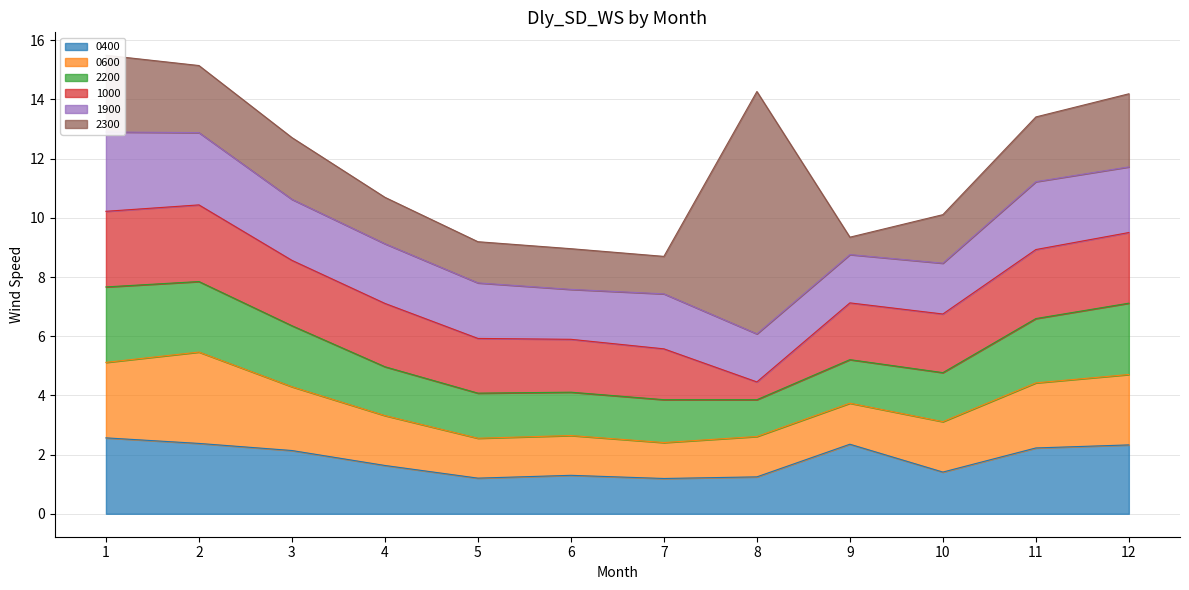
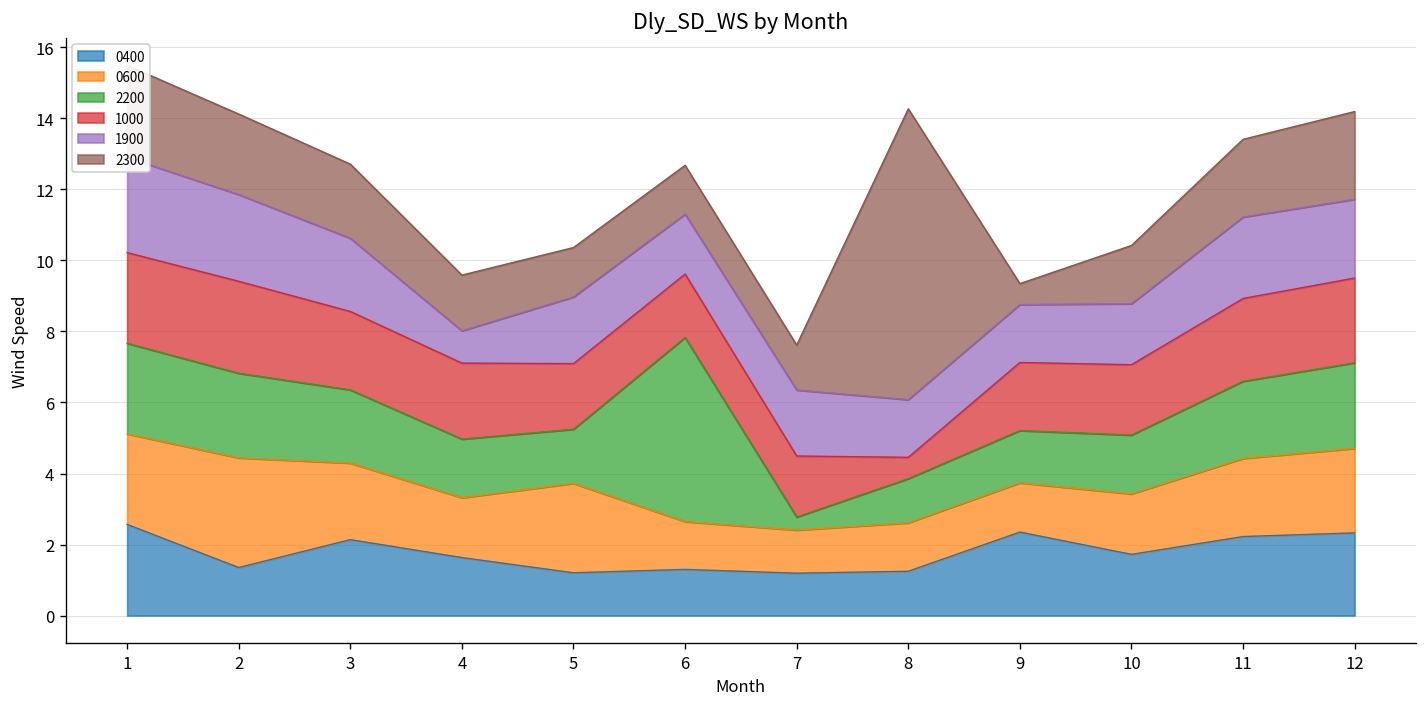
  {
    "0400": {
      "1": 2.6,
-     "2": 2.4,
+     "2": 1.4,
      "3": 2.1,
      "4": 1.6,
      "5": 1.2,
      "6": 1.3,
      "7": 1.2,
      "8": 1.2,
      "9": 2.4,
-     "10": 1.4,
+     "10": 1.7,
      "11": 2.2,
      "12": 2.3
    },
    "0600": {
      "1": 2.6,
      "2": 3.1,
      "3": 2.2,
      "4": 1.7,
-     "5": 1.3,
+     "5": 2.5,
      "6": 1.3,
      "7": 1.2,
      "8": 1.4,
      "9": 1.4,
      "10": 1.7,
      "11": 2.2,
      "12": 2.4
    },
    "2200": {
      "1": 2.6,
      "2": 2.4,
      "3": 2.1,
      "4": 1.7,
      "5": 1.5,
-     "6": 1.5,
-     "7": 1.4,
+     "6": 5.2,
+     "7": 0.4,
      "8": 1.2,
      "9": 1.5,
      "10": 1.7,
      "11": 2.2,
      "12": 2.4
    },
    "1000": {
      "1": 2.6,
      "2": 2.6,
      "3": 2.2,
      "4": 2.1,
      "5": 1.8,
      "6": 1.8,
      "7": 1.7,
      "8": 0.6,
      "9": 1.9,
      "10": 2.0,
      "11": 2.3,
      "12": 2.4
    },
    "1900": {
      "2": 2.4,
      "3": 2.1,
-     "4": 2.0,
+     "4": 0.9,
      "5": 1.9,
      "6": 1.7,
      "7": 1.9,
      "8": 1.6,
      "9": 1.6,
      "10": 1.7,
      "11": 2.3,
      "12": 2.2
    },
    "2300": {
      "2": 2.3,
      "3": 2.1,
      "4": 1.6,
      "5": 1.4,
      "6": 1.4,
      "7": 1.3,
      "8": 8.2,
      "9": 0.6,
      "10": 1.6,
      "11": 2.2,
      "12": 2.5
    }
  }
